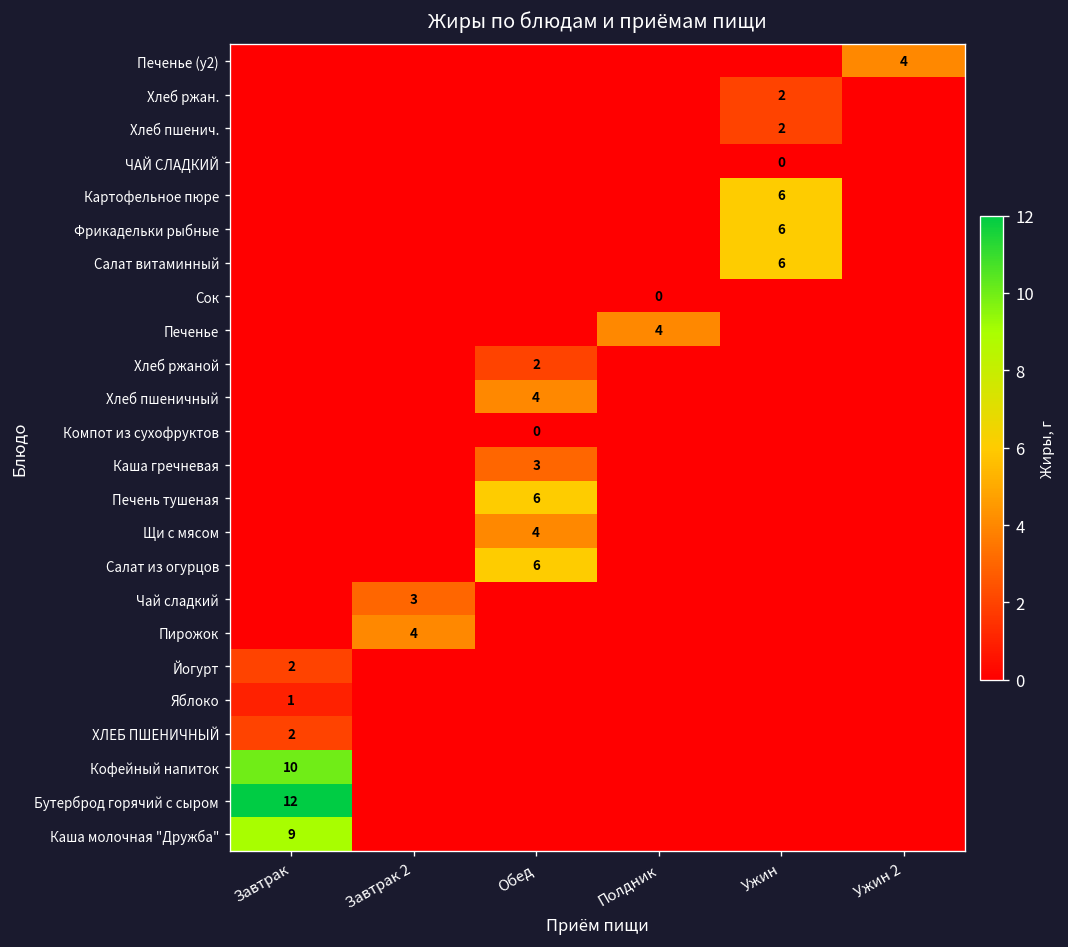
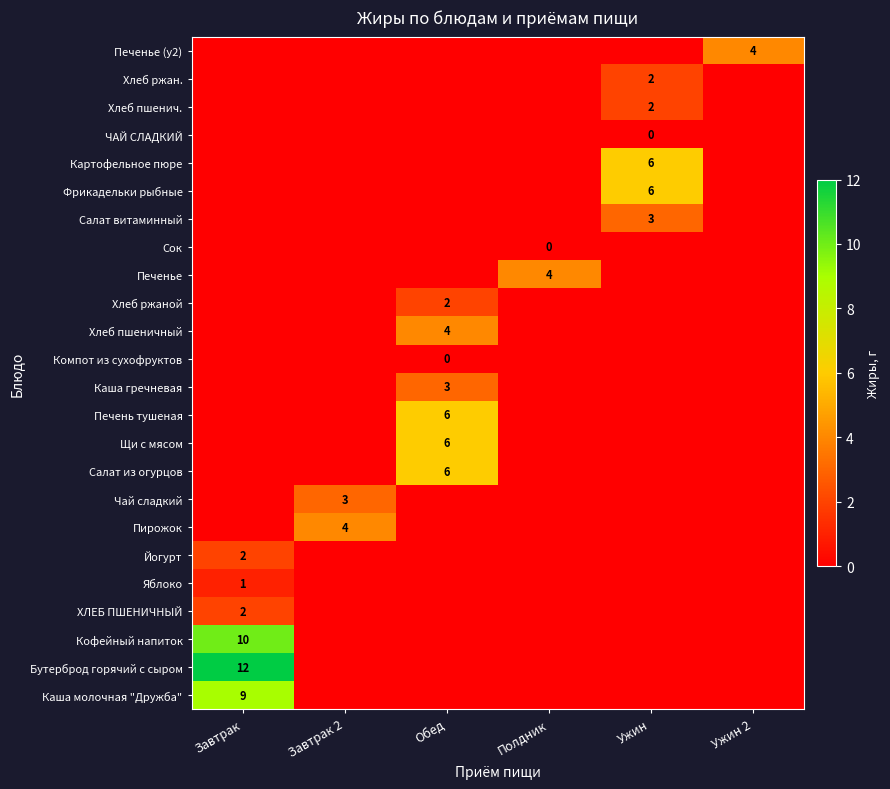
  {
    "Печенье (у2)": {
      "Ужин 2": 4
    },
    "Хлеб ржан.": {
      "Ужин": 2
    },
    "Хлеб пшенич.": {
      "Ужин": 2
    },
    "ЧАЙ СЛАДКИЙ": {
      "Ужин": 0
    },
    "Картофельное пюре": {
      "Ужин": 6
    },
    "Фрикадельки рыбные": {
      "Ужин": 6
    },
    "Салат витаминный": {
-     "Ужин": 6
+     "Ужин": 3
    },
    "Сок": {
      "Полдник": 0
    },
    "Печенье": {
      "Полдник": 4
    },
    "Хлеб ржаной": {
      "Обед": 2
    },
    "Хлеб пшеничный": {
      "Обед": 4
    },
    "Компот из сухофруктов": {
      "Обед": 0
    },
    "Каша гречневая": {
      "Обед": 3
    },
    "Печень тушеная": {
      "Обед": 6
    },
    "Щи с мясом": {
-     "Обед": 4
+     "Обед": 6
    },
    "Салат из огурцов": {
      "Обед": 6
    },
    "Чай сладкий": {
      "Завтрак 2": 3
    },
    "Пирожок": {
      "Завтрак 2": 4
    },
    "Йогурт": {
      "Завтрак": 2
    },
    "Яблоко": {
      "Завтрак": 1
    },
    "ХЛЕБ ПШЕНИЧНЫЙ": {
      "Завтрак": 2
    },
    "Кофейный напиток": {
      "Завтрак": 10
    },
    "Бутерброд горячий с сыром": {
      "Завтрак": 12
    },
    "Каша молочная \"Дружба\"": {
      "Завтрак": 9
    }
  }
